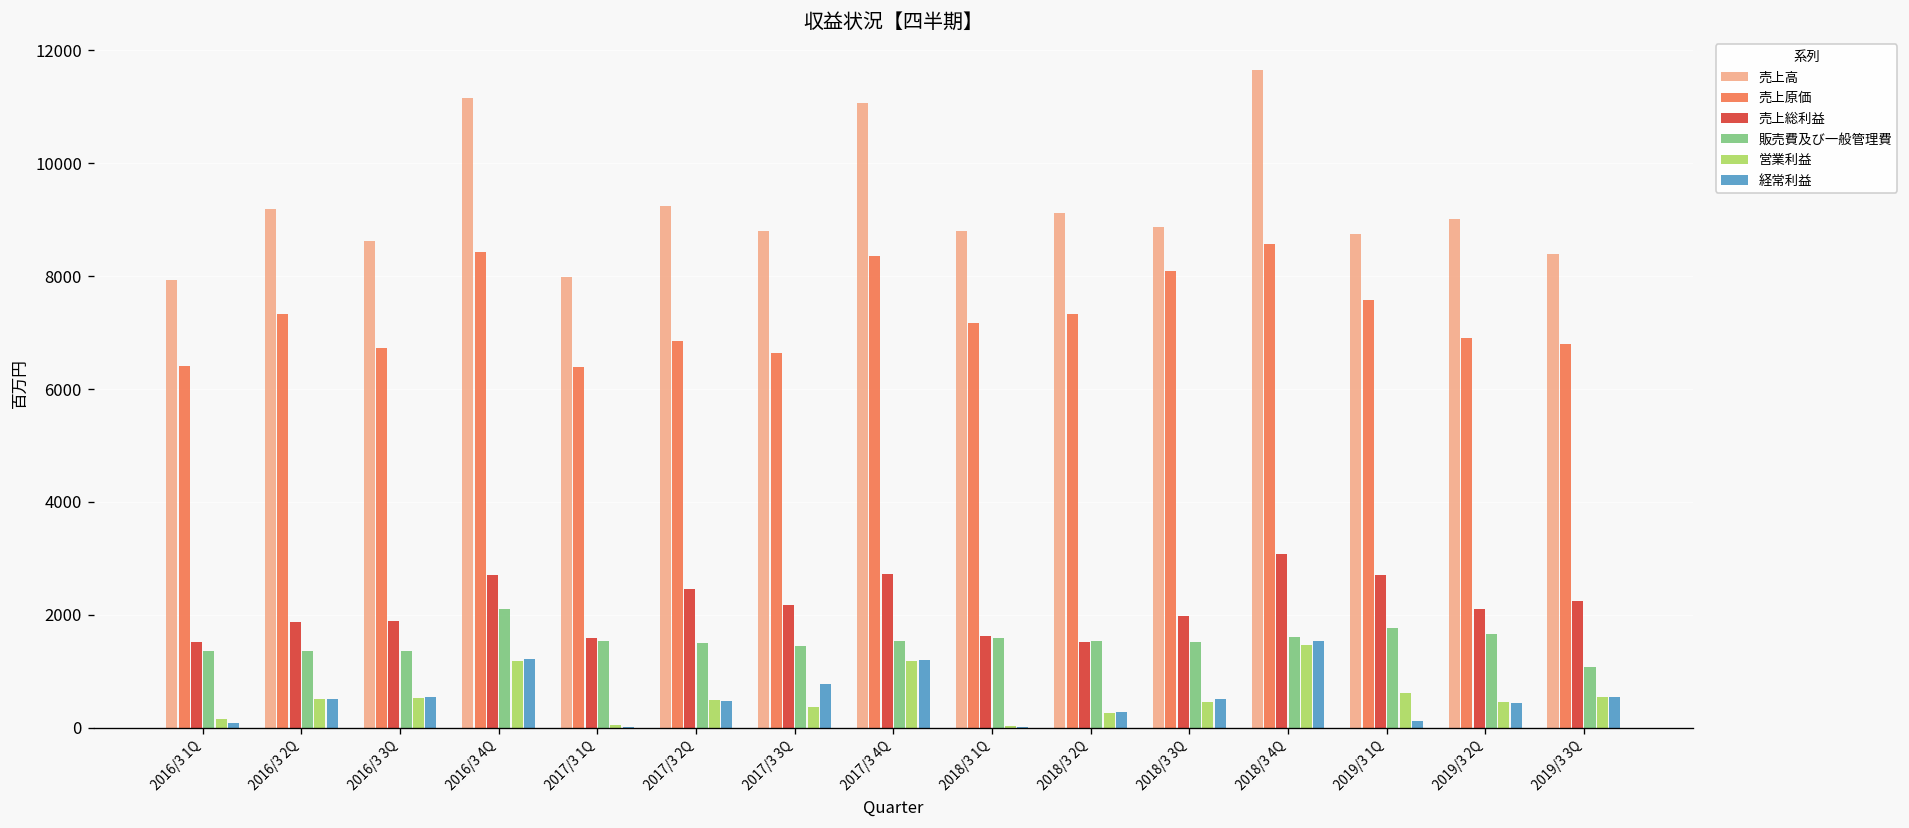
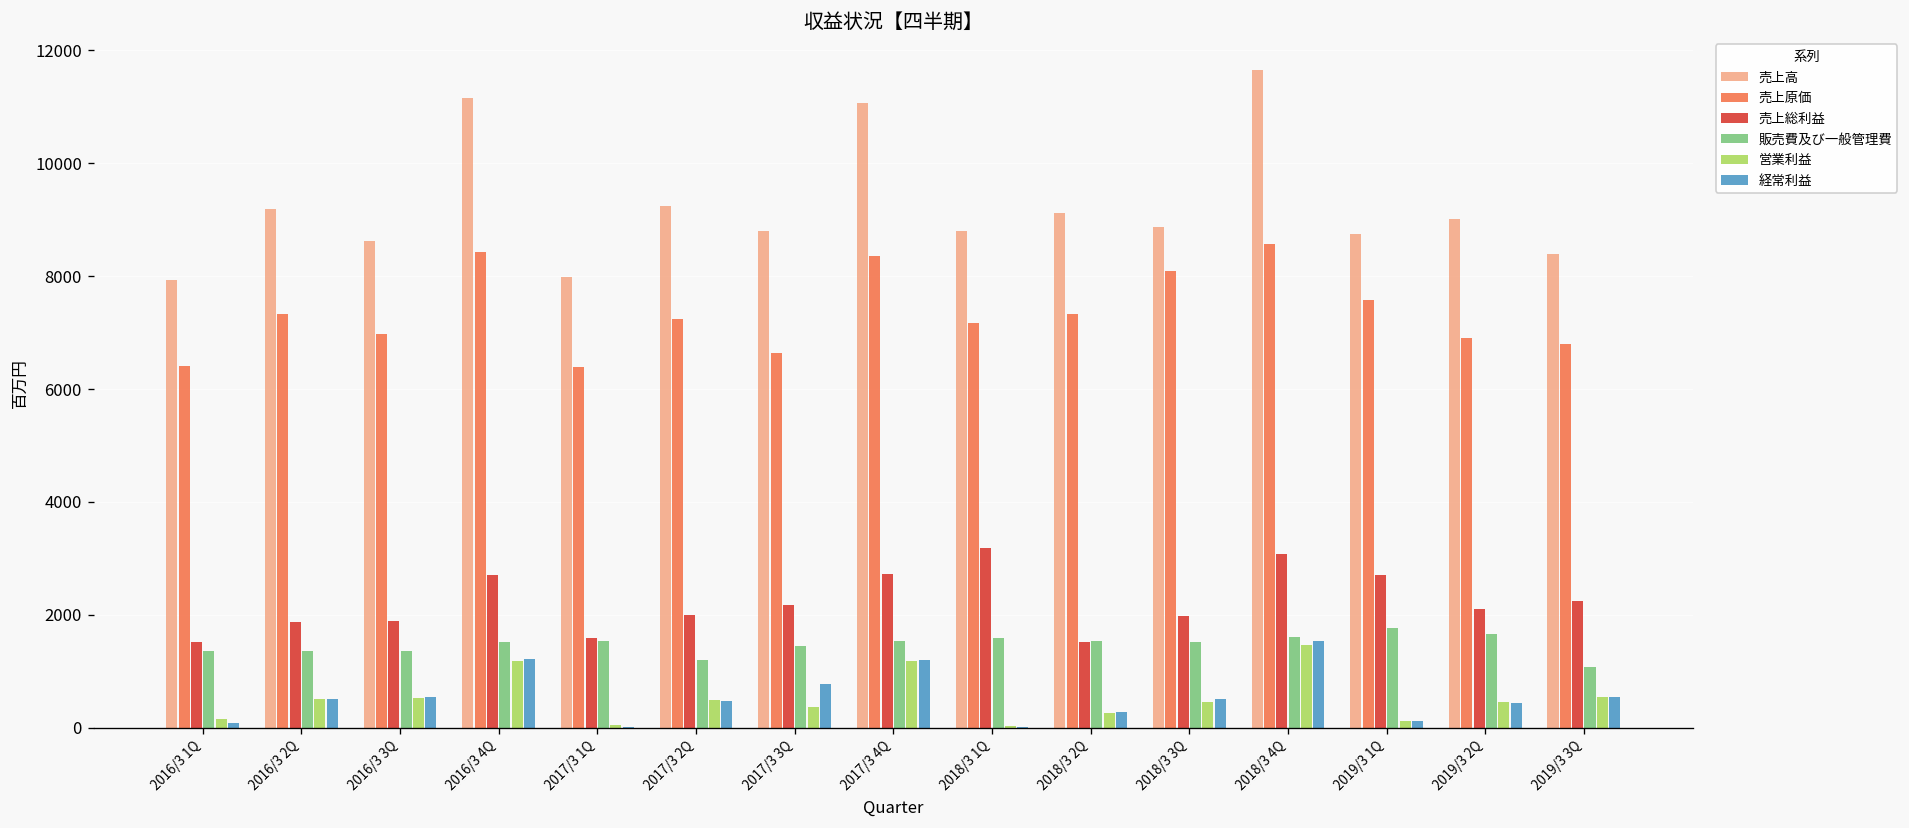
  {
    "売上高": {
      "2016/3 1Q": 7900,
      "2016/3 2Q": 9200,
      "2016/3 3Q": 8600,
      "2016/3 4Q": 11200,
      "2017/3 1Q": 8000,
      "2017/3 2Q": 9200,
      "2017/3 3Q": 8800,
      "2017/3 4Q": 11100,
      "2018/3 1Q": 8800,
      "2018/3 2Q": 9100,
      "2018/3 3Q": 8900,
      "2018/3 4Q": 11600,
      "2019/3 1Q": 8700,
      "2019/3 2Q": 9000,
      "2019/3 3Q": 8400
    },
    "売上原価": {
      "2016/3 1Q": 6400,
      "2016/3 2Q": 7300,
-     "2016/3 3Q": 6700,
+     "2016/3 3Q": 7000,
      "2016/3 4Q": 8400,
      "2017/3 1Q": 6400,
-     "2017/3 2Q": 6900,
+     "2017/3 2Q": 7200,
      "2017/3 3Q": 6600,
      "2017/3 4Q": 8400,
      "2018/3 1Q": 7200,
      "2018/3 2Q": 7300,
      "2018/3 3Q": 8100,
      "2018/3 4Q": 8600,
      "2019/3 1Q": 7600,
      "2019/3 2Q": 6900,
      "2019/3 3Q": 6800
    },
    "売上総利益": {
      "2016/3 1Q": 1500,
      "2016/3 2Q": 1900,
      "2016/3 3Q": 1900,
      "2016/3 4Q": 2700,
      "2017/3 1Q": 1600,
-     "2017/3 2Q": 2500,
+     "2017/3 2Q": 2000,
      "2017/3 3Q": 2200,
      "2017/3 4Q": 2700,
-     "2018/3 1Q": 1600,
+     "2018/3 1Q": 3200,
      "2018/3 2Q": 1500,
      "2018/3 3Q": 2000,
      "2018/3 4Q": 3100,
      "2019/3 1Q": 2700,
      "2019/3 2Q": 2100,
      "2019/3 3Q": 2200
    },
    "販売費及び一般管理費": {
      "2016/3 1Q": 1400,
      "2016/3 2Q": 1400,
      "2016/3 3Q": 1400,
-     "2016/3 4Q": 2100,
+     "2016/3 4Q": 1500,
      "2017/3 1Q": 1500,
-     "2017/3 2Q": 1500,
+     "2017/3 2Q": 1200,
      "2017/3 3Q": 1400,
      "2017/3 4Q": 1500,
      "2018/3 1Q": 1600,
      "2018/3 2Q": 1500,
      "2018/3 3Q": 1500,
      "2018/3 4Q": 1600,
      "2019/3 1Q": 1800,
      "2019/3 2Q": 1700,
      "2019/3 3Q": 1100
    },
    "営業利益": {
      "2016/3 1Q": 200,
      "2016/3 2Q": 500,
      "2016/3 3Q": 500,
      "2016/3 4Q": 1200,
      "2017/3 2Q": 500,
      "2017/3 3Q": 400,
      "2017/3 4Q": 1200,
      "2018/3 2Q": 300,
      "2018/3 3Q": 500,
      "2018/3 4Q": 1500,
-     "2019/3 1Q": 600,
+     "2019/3 1Q": 100,
      "2019/3 2Q": 500,
      "2019/3 3Q": 500
    },
    "経常利益": {
      "2016/3 1Q": 100,
      "2016/3 2Q": 500,
      "2016/3 3Q": 500,
      "2016/3 4Q": 1200,
      "2017/3 2Q": 500,
      "2017/3 3Q": 800,
      "2017/3 4Q": 1200,
      "2018/3 2Q": 300,
      "2018/3 3Q": 500,
      "2018/3 4Q": 1500,
      "2019/3 1Q": 100,
      "2019/3 2Q": 400,
      "2019/3 3Q": 500
    }
  }
